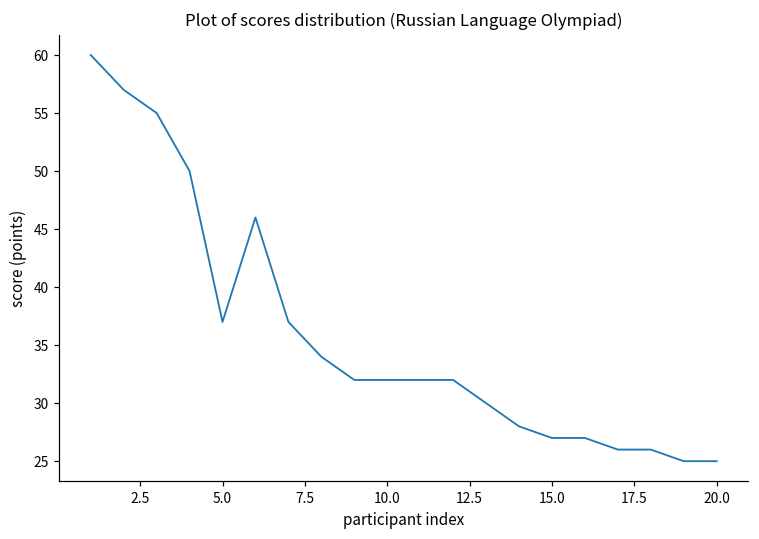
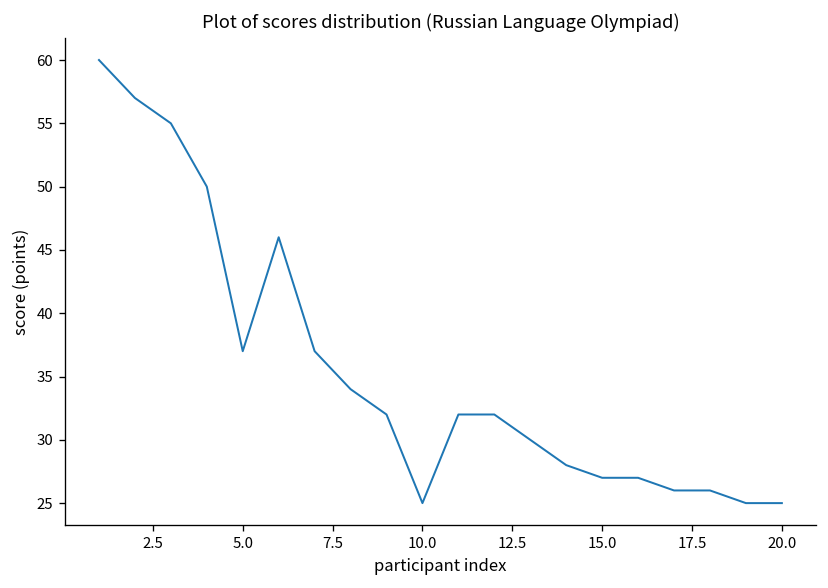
  {
    "5.0": 37,
-   "10.0": 32,
+   "10.0": 25,
    "15.0": 27,
    "20.0": 25
  }
